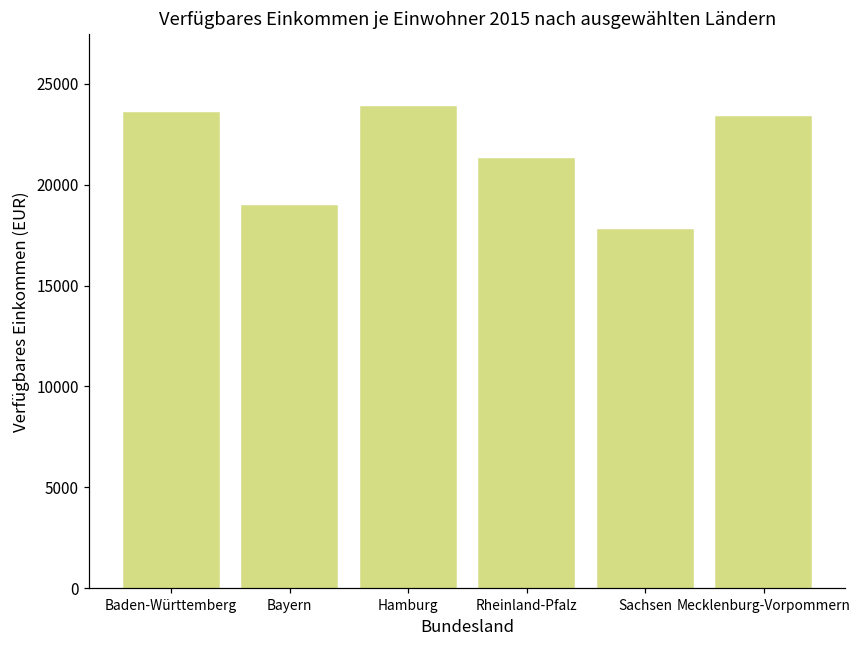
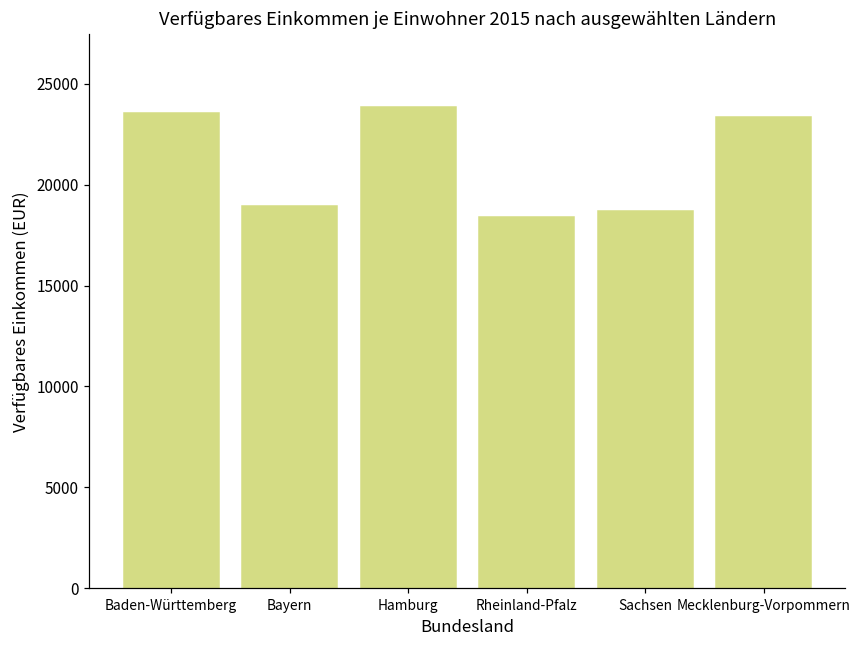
  {
    "Baden-Württemberg": 23500,
    "Bayern": 19000,
    "Hamburg": 23900,
-   "Rheinland-Pfalz": 21300,
-   "Sachsen": 17700,
+   "Rheinland-Pfalz": 18400,
+   "Sachsen": 18700,
    "Mecklenburg-Vorpommern": 23400
  }
